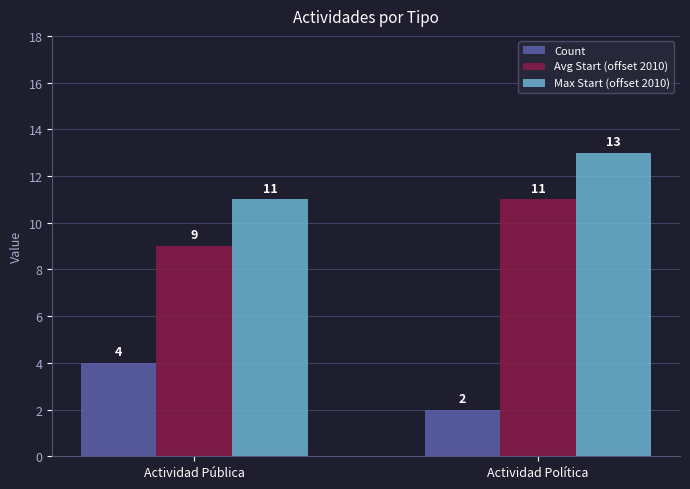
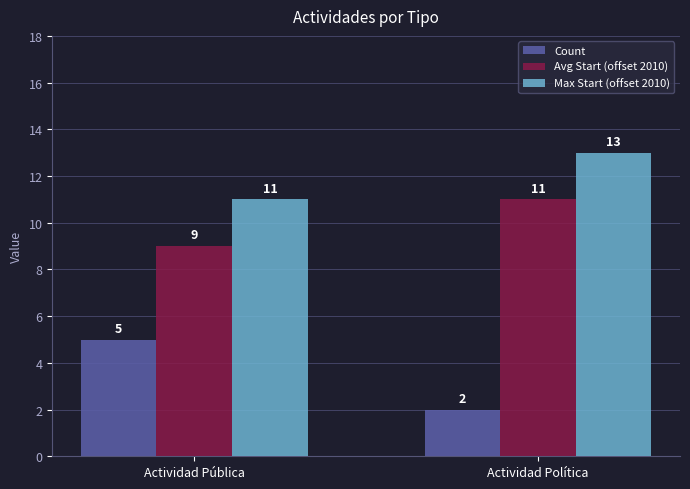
  {
    "Count": {
-     "Actividad Pública": 4,
+     "Actividad Pública": 5,
      "Actividad Política": 2
    },
    "Avg Start (offset 2010)": {
      "Actividad Pública": 9,
      "Actividad Política": 11
    },
    "Max Start (offset 2010)": {
      "Actividad Pública": 11,
      "Actividad Política": 13
    }
  }
